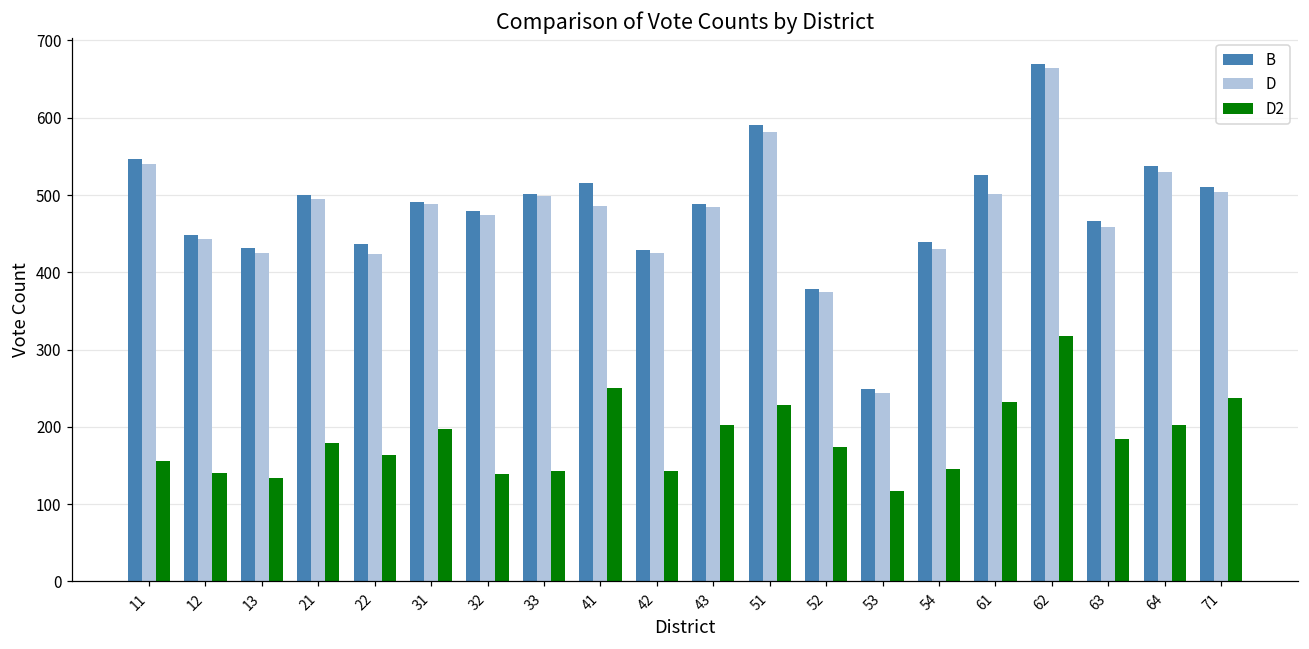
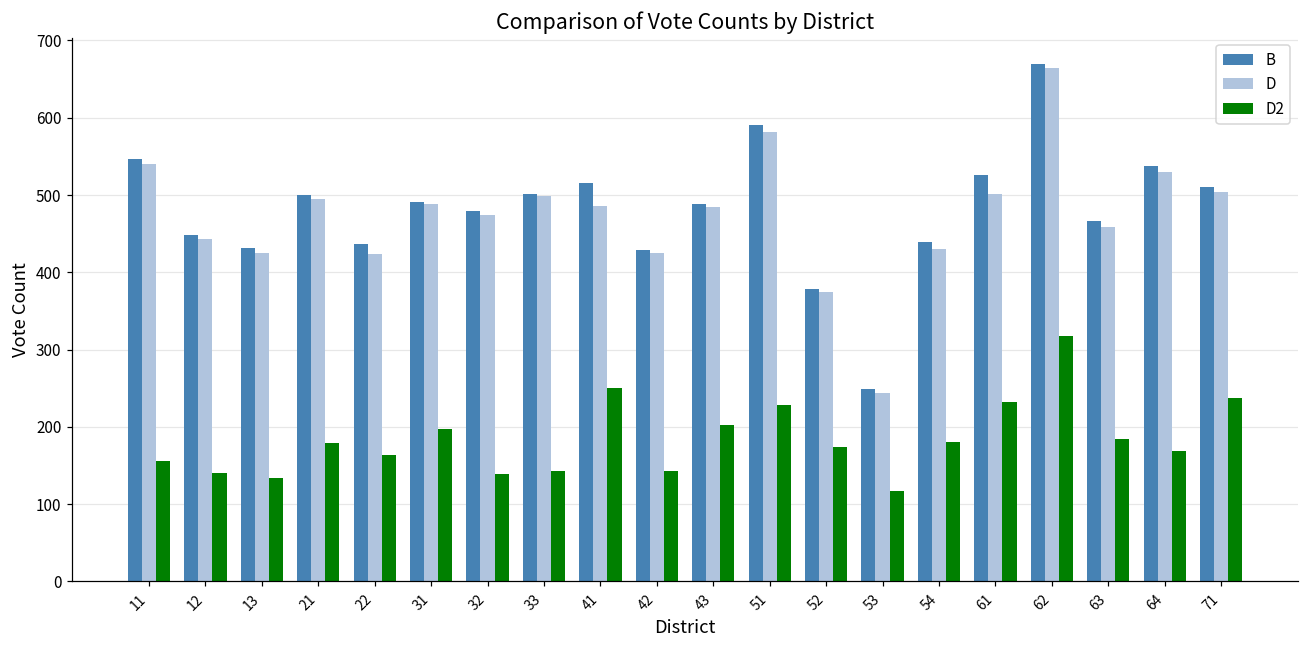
  {
    "B": {
      "11": 550,
      "12": 450,
      "13": 430,
      "21": 500,
      "22": 440,
      "31": 490,
      "32": 480,
      "33": 500,
      "41": 520,
      "42": 430,
      "43": 490,
      "51": 590,
      "52": 380,
      "53": 250,
      "54": 440,
      "61": 530,
      "62": 670,
      "63": 470,
      "64": 540,
      "71": 510
    },
    "D": {
      "11": 540,
      "12": 440,
      "13": 430,
      "21": 500,
      "22": 420,
      "31": 490,
      "32": 470,
      "33": 500,
      "41": 490,
      "42": 430,
      "43": 480,
      "51": 580,
      "52": 380,
      "53": 240,
      "54": 430,
      "61": 500,
      "62": 670,
      "63": 460,
      "64": 530,
      "71": 500
    },
    "D2": {
      "11": 160,
      "12": 140,
      "13": 130,
      "21": 180,
      "22": 160,
      "31": 200,
      "32": 140,
      "33": 140,
      "41": 250,
      "42": 140,
      "43": 200,
      "51": 230,
      "52": 170,
      "53": 120,
-     "54": 150,
+     "54": 180,
      "61": 230,
      "62": 320,
      "63": 180,
-     "64": 200,
+     "64": 170,
      "71": 240
    }
  }
